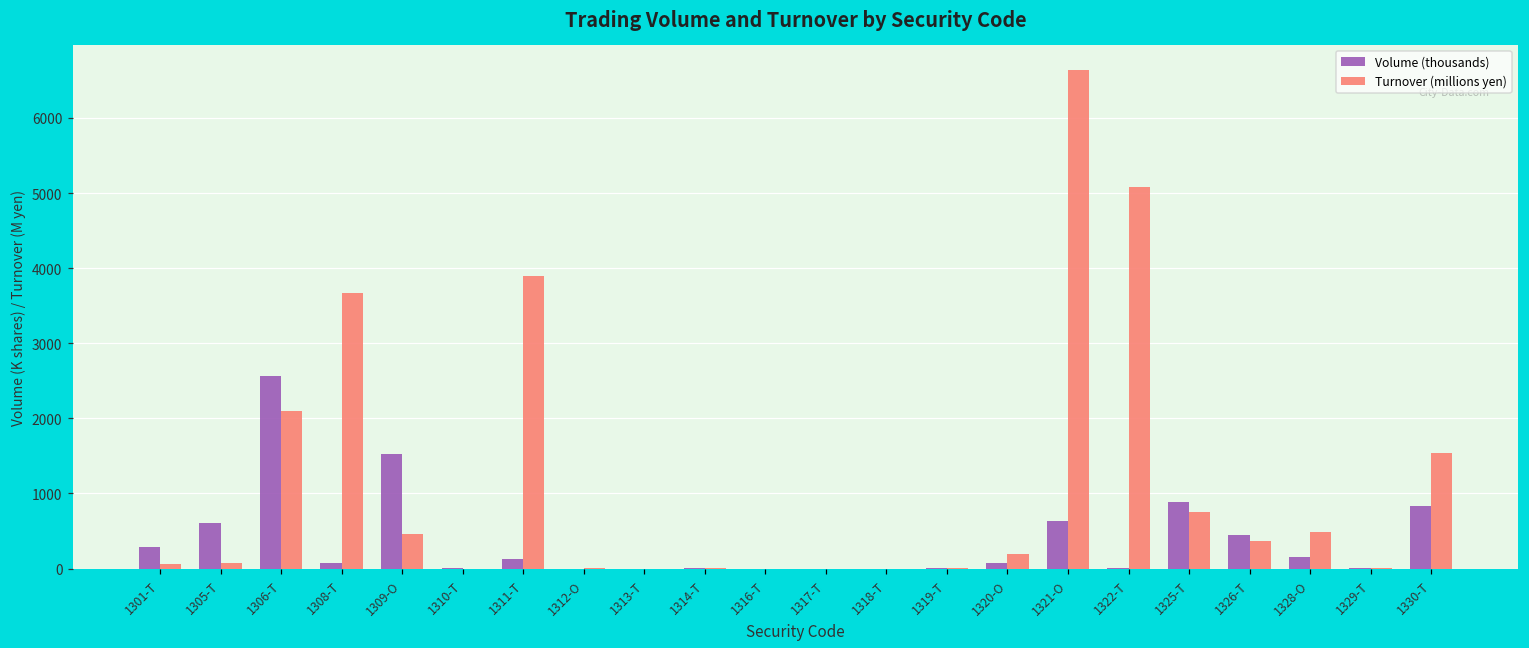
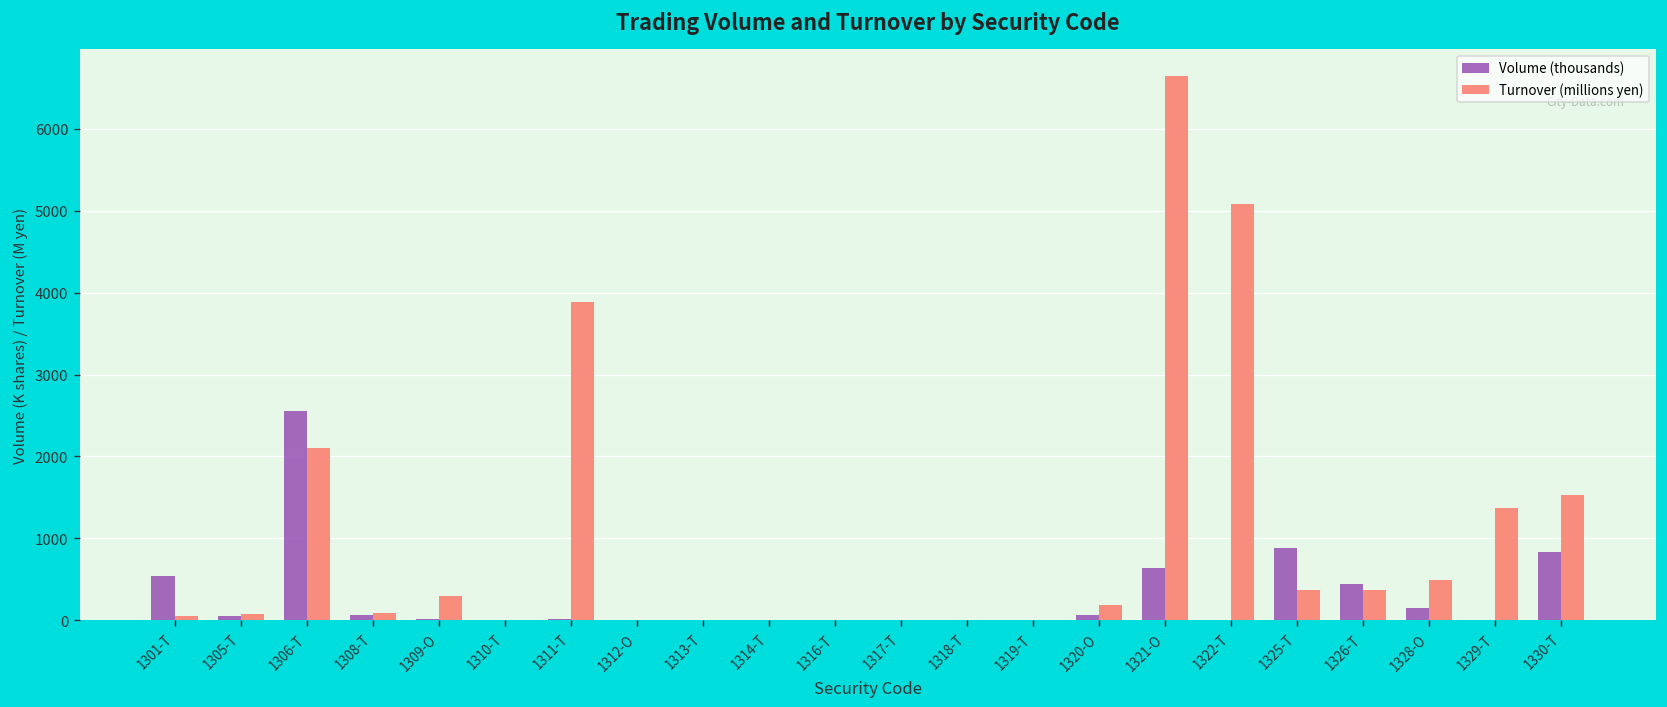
  {
    "Volume (thousands)": {
-     "1301-T": 300,
-     "1305-T": 600,
+     "1301-T": 500,
+     "1305-T": 100,
      "1306-T": 2600,
      "1308-T": 100,
-     "1309-O": 1500,
-     "1311-T": 100,
+     "1309-O": 0,
+     "1311-T": 0,
      "1317-T": 0,
      "1318-T": 0,
      "1320-O": 100,
      "1321-O": 600,
      "1325-T": 900,
      "1326-T": 400,
      "1328-O": 200,
      "1330-T": 800
    },
    "Turnover (millions yen)": {
      "1301-T": 100,
      "1305-T": 100,
      "1306-T": 2100,
-     "1308-T": 3700,
-     "1309-O": 500,
+     "1308-T": 100,
+     "1309-O": 300,
      "1311-T": 3900,
      "1317-T": 0,
      "1318-T": 0,
      "1320-O": 200,
      "1321-O": 6600,
      "1322-T": 5100,
-     "1325-T": 700,
+     "1325-T": 400,
      "1326-T": 400,
      "1328-O": 500,
-     "1329-T": 0,
+     "1329-T": 1400,
      "1330-T": 1500
    }
  }
